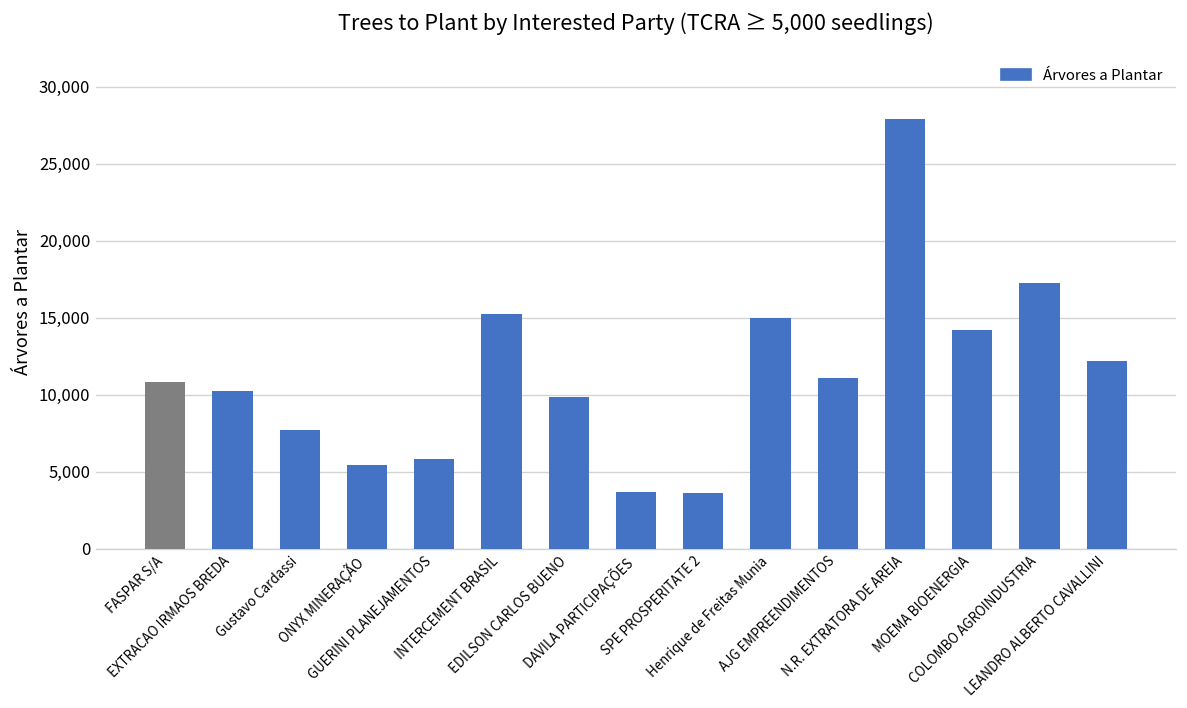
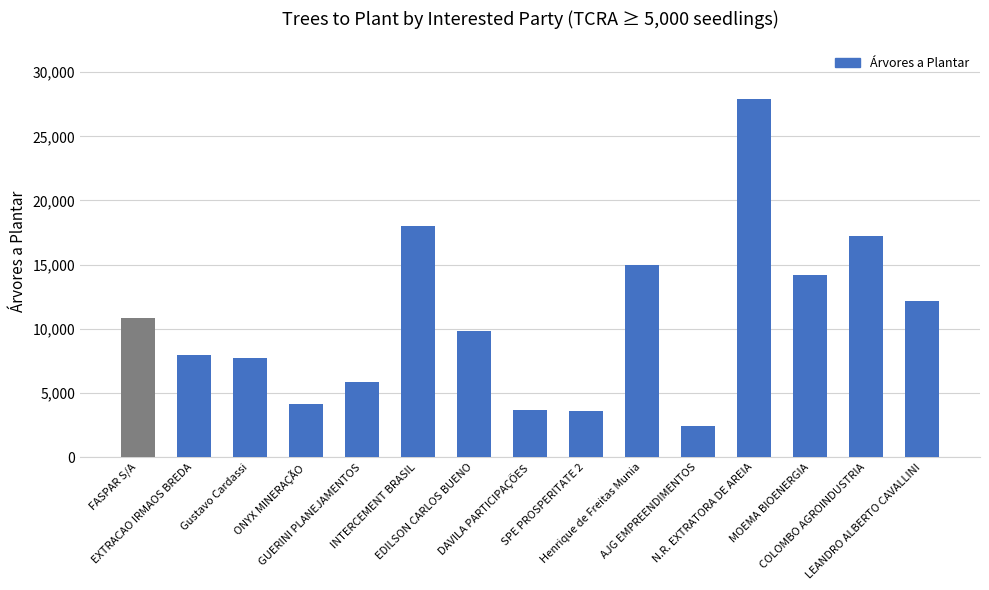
  {
    "FASPAR S/A": "10,800",
-   "EXTRACAO IRMAOS BREDA": "10,200",
+   "EXTRACAO IRMAOS BREDA": "8,000",
    "Gustavo Cardassi": "7,700",
-   "ONYX MINERAÇÃO": "5,400",
+   "ONYX MINERAÇÃO": "4,100",
    "GUERINI PLANEJAMENTOS": "5,800",
-   "INTERCEMENT BRASIL": "15,200",
+   "INTERCEMENT BRASIL": "18,000",
    "EDILSON CARLOS BUENO": "9,900",
    "DAVILA PARTICIPAÇÕES": "3,700",
    "SPE PROSPERITATE 2": "3,600",
    "Henrique de Freitas Munia": "15,000",
-   "AJG EMPREENDIMENTOS": "11,100",
+   "AJG EMPREENDIMENTOS": "2,400",
    "N.R. EXTRATORA DE AREIA": "27,900",
    "MOEMA BIOENERGIA": "14,200",
    "COLOMBO AGROINDUSTRIA": "17,300",
    "LEANDRO ALBERTO CAVALLINI": "12,200"
  }
